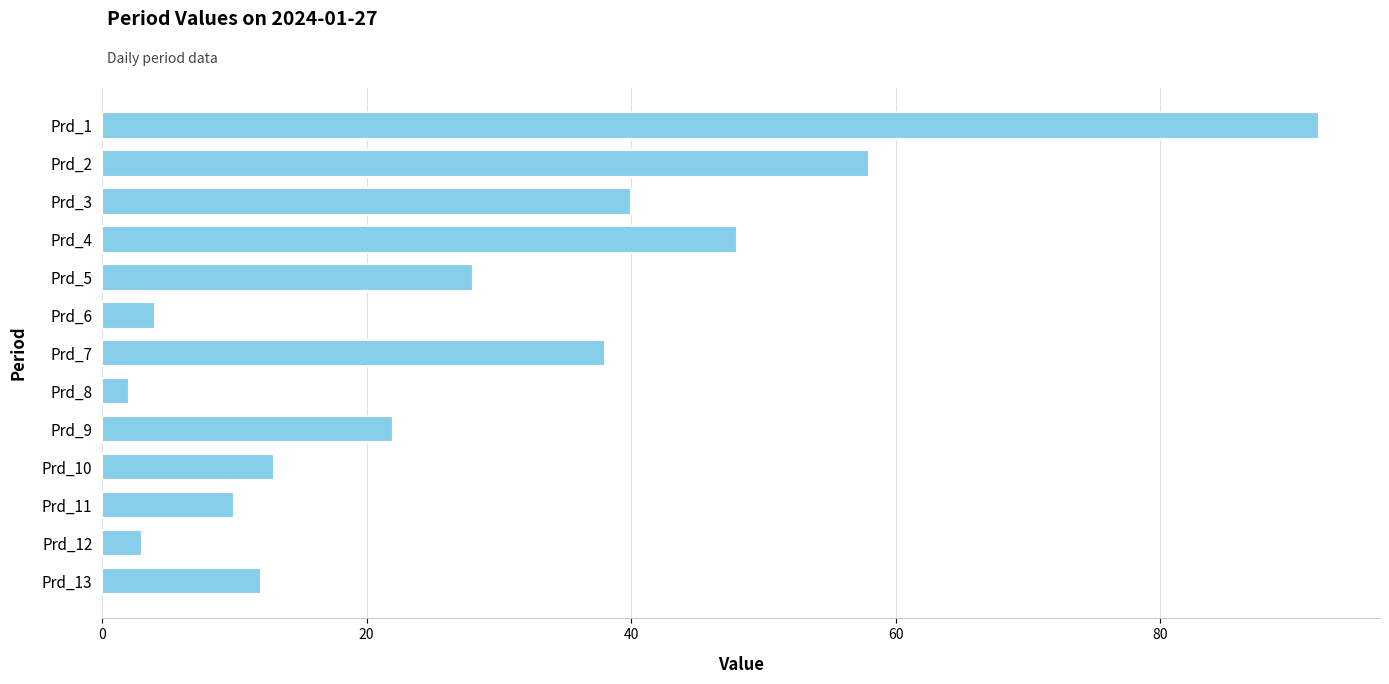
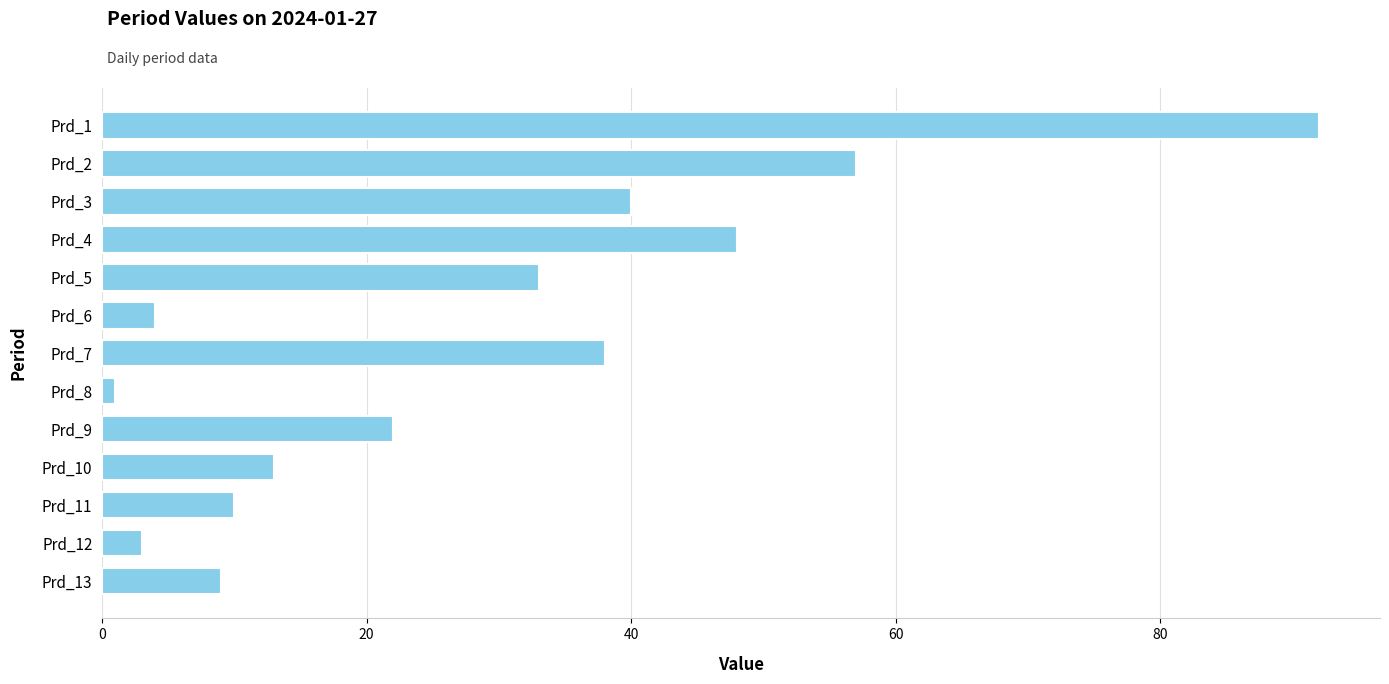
  {
    "Prd_1": 92,
-   "Prd_2": 58,
+   "Prd_2": 57,
    "Prd_3": 40,
    "Prd_4": 48,
-   "Prd_5": 28,
+   "Prd_5": 33,
    "Prd_6": 4,
    "Prd_7": 38,
-   "Prd_8": 2,
+   "Prd_8": 1,
    "Prd_9": 22,
    "Prd_10": 13,
    "Prd_11": 10,
    "Prd_12": 3,
-   "Prd_13": 12
+   "Prd_13": 9
  }
